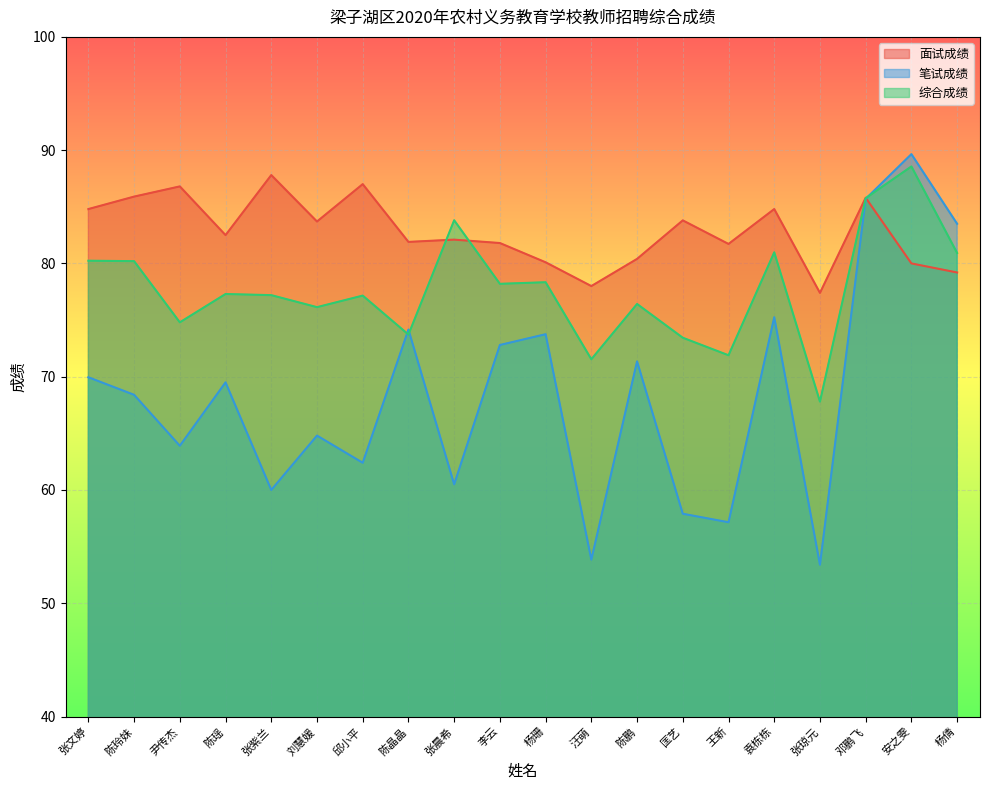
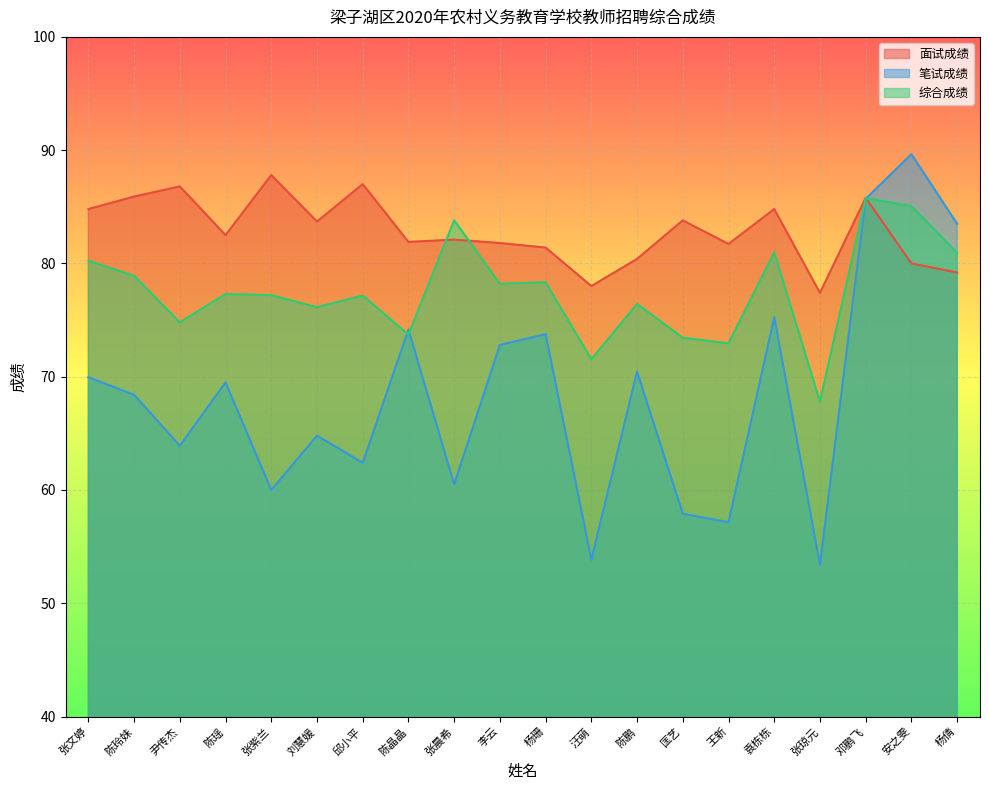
  {
    "面试成绩": {
      "张文婷": 84.8,
      "陈玲妹": 85.9,
      "尹传杰": 86.8,
      "陈瑶": 82.5,
      "张紫兰": 87.8,
      "刘慧媛": 83.7,
      "邱小平": 87.0,
      "陈晶晶": 81.9,
      "张晨希": 82.1,
      "李云": 81.8,
-     "杨珊": 80.1,
+     "杨珊": 81.4,
      "汪萌": 78.0,
      "陈鹏": 80.4,
      "匡艺": 83.8,
      "王新": 81.7,
      "袁栋栋": 84.8,
      "张琼元": 77.4,
      "安之雯": 80.0,
      "杨倩": 79.2
    },
    "笔试成绩": {
      "张文婷": 70.0,
      "陈玲妹": 68.4,
      "尹传杰": 63.9,
      "陈瑶": 69.5,
      "张紫兰": 60.0,
      "刘慧媛": 64.8,
      "邱小平": 62.4,
      "陈晶晶": 74.2,
      "张晨希": 60.5,
      "李云": 72.8,
      "杨珊": 73.8,
      "汪萌": 53.9,
-     "陈鹏": 71.4,
+     "陈鹏": 70.5,
      "匡艺": 57.9,
      "王新": 57.2,
      "袁栋栋": 75.3,
      "张琼元": 53.4,
      "安之雯": 89.7,
      "杨倩": 83.5
    },
    "综合成绩": {
      "张文婷": 80.2,
-     "陈玲妹": 80.2,
+     "陈玲妹": 78.9,
      "尹传杰": 74.8,
      "陈瑶": 77.3,
      "张紫兰": 77.2,
      "刘慧媛": 76.1,
      "邱小平": 77.2,
      "陈晶晶": 73.7,
      "张晨希": 83.8,
      "李云": 78.2,
      "杨珊": 78.3,
      "汪萌": 71.5,
      "陈鹏": 76.4,
      "匡艺": 73.4,
-     "王新": 71.9,
+     "王新": 72.9,
      "袁栋栋": 81.0,
      "张琼元": 67.8,
-     "安之雯": 88.6,
+     "安之雯": 85.1,
      "杨倩": 80.9
    }
  }
